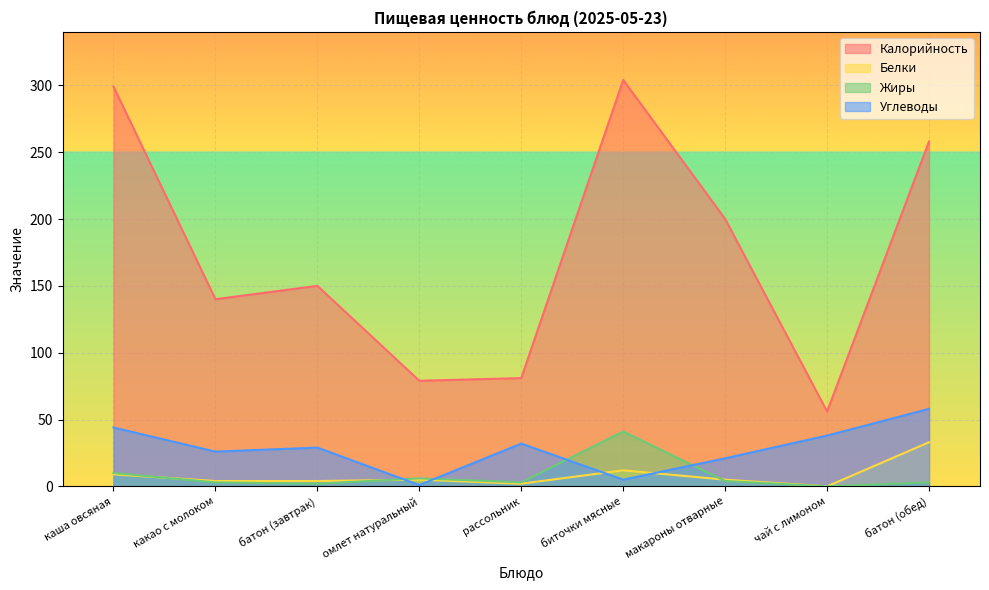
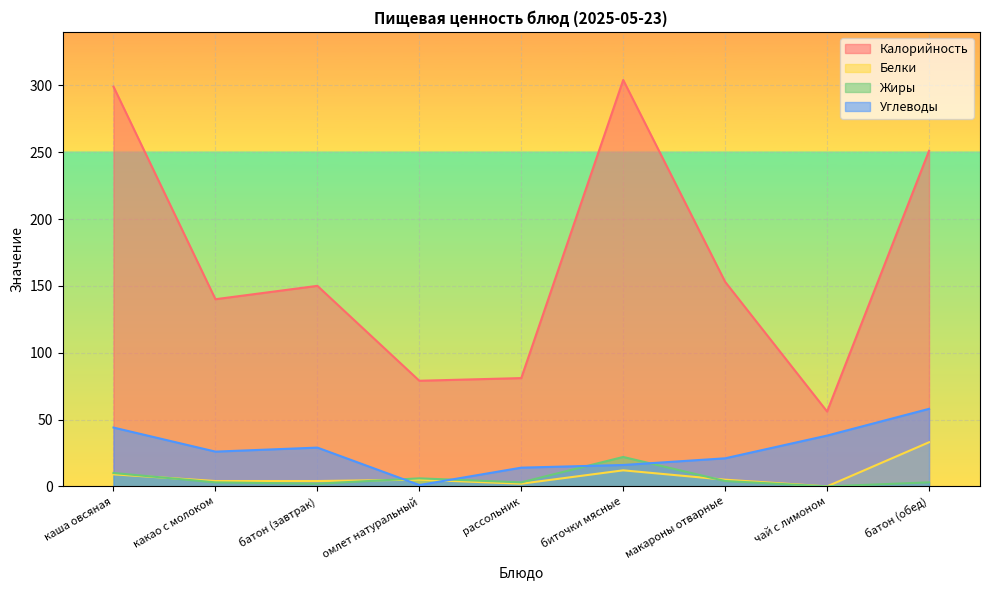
  {
    "Калорийность": {
      "каша овсяная": 299,
      "какао с молоком": 140,
      "батон (завтрак)": 150,
      "омлет натуральный": 79,
      "рассольник": 81,
      "биточки мясные": 304,
-     "макароны отварные": 200,
+     "макароны отварные": 153,
      "чай с лимоном": 56,
-     "батон (обед)": 258
+     "батон (обед)": 251
    },
    "Белки": {
      "батон (завтрак)": 4,
      "биточки мясные": 12,
      "батон (обед)": 33
    },
    "Жиры": {
      "батон (завтрак)": 2,
-     "биточки мясные": 41,
+     "биточки мясные": 22,
      "батон (обед)": 3
    },
    "Углеводы": {
      "каша овсяная": 44,
      "какао с молоком": 26,
      "батон (завтрак)": 29,
      "омлет натуральный": 1,
-     "рассольник": 32,
-     "биточки мясные": 5,
+     "рассольник": 14,
+     "биточки мясные": 16,
      "макароны отварные": 21,
      "чай с лимоном": 38,
      "батон (обед)": 58
    }
  }
